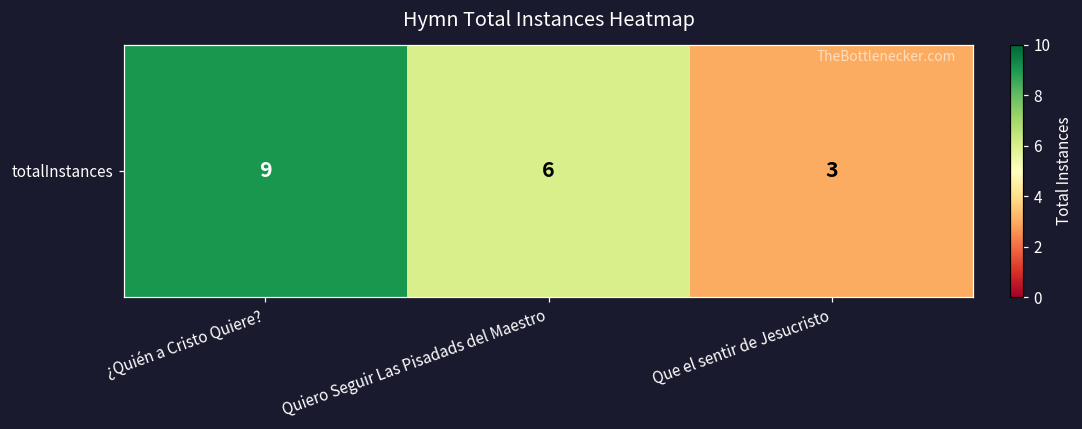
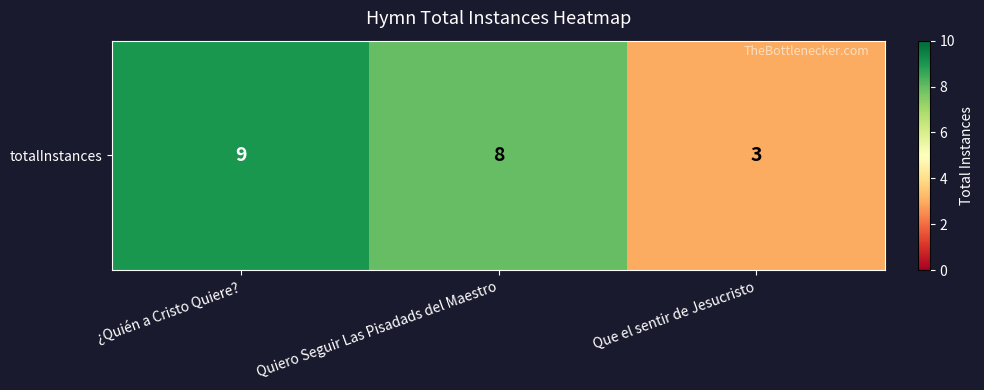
  {
    "totalInstances": {
      "¿Quién a Cristo Quiere?": 9,
-     "Quiero Seguir Las Pisadads del Maestro": 6
+     "Quiero Seguir Las Pisadads del Maestro": 8
    }
  }
